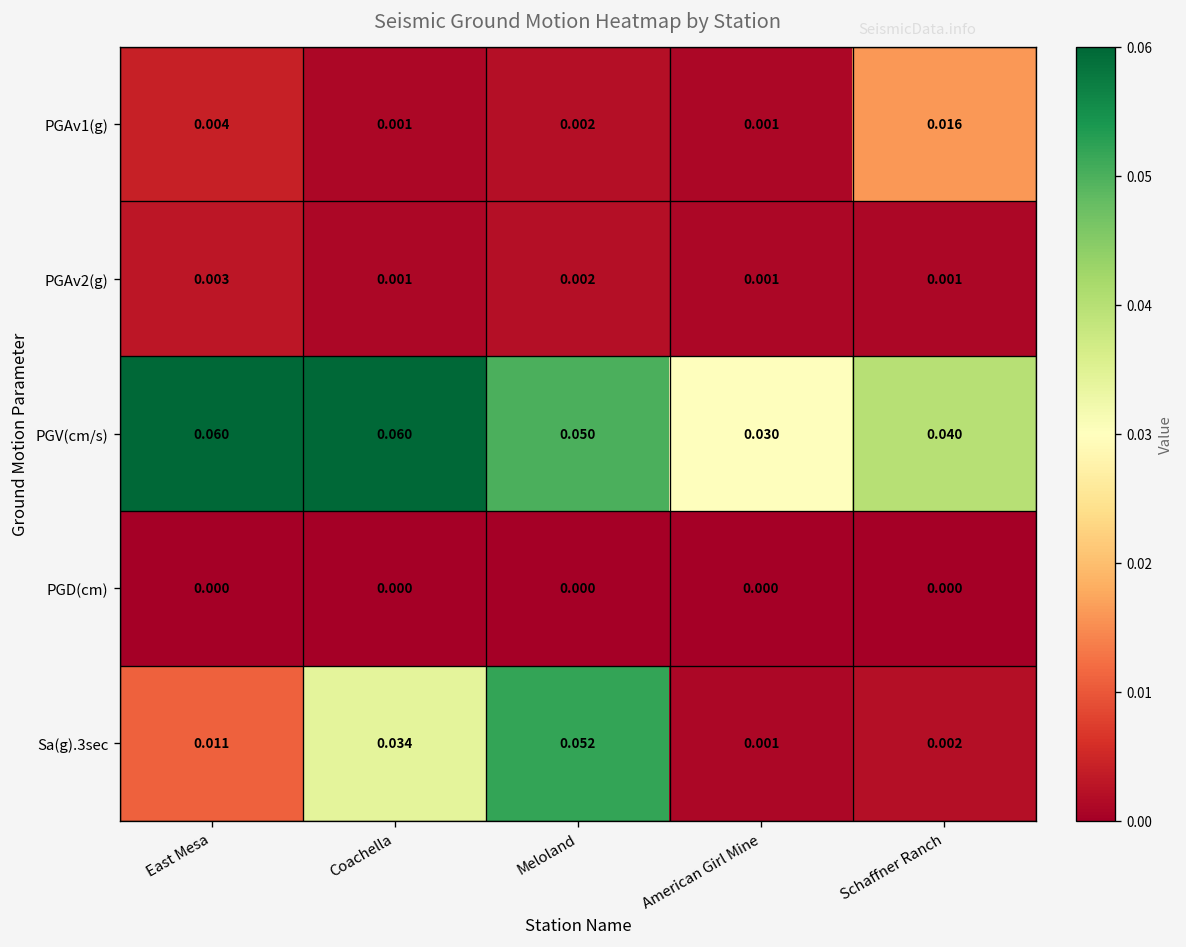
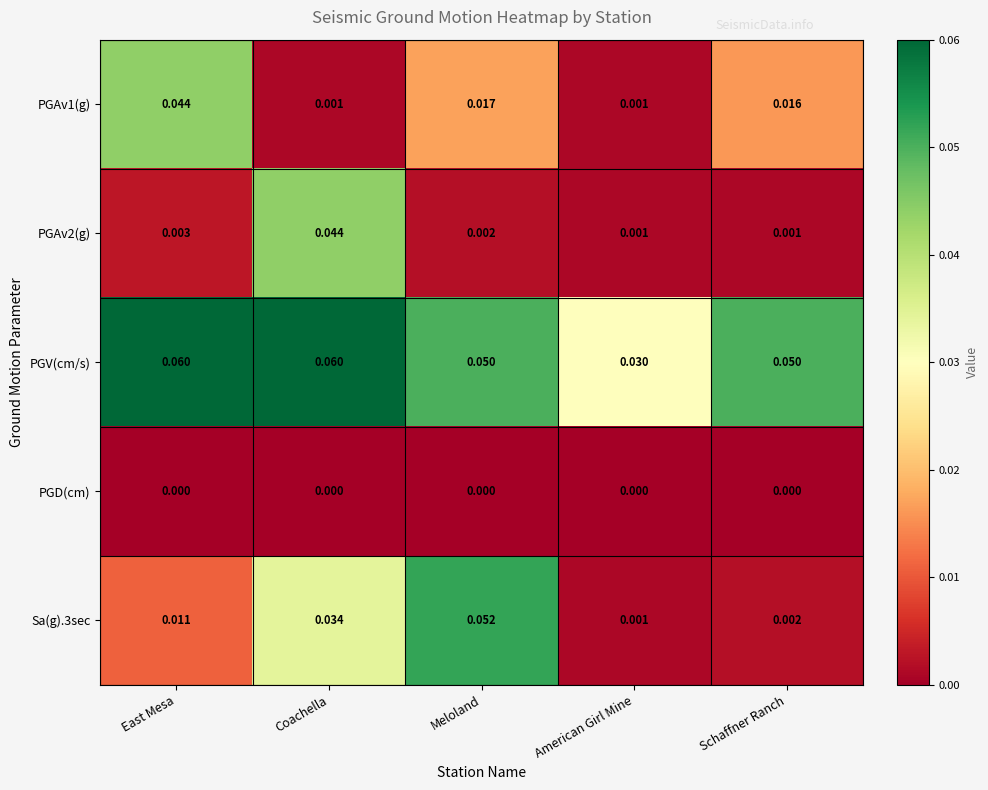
  {
    "PGAv1(g)": {
-     "East Mesa": 0.004,
+     "East Mesa": 0.044,
      "Coachella": 0.001,
-     "Meloland": 0.002,
+     "Meloland": 0.017,
      "American Girl Mine": 0.001,
      "Schaffner Ranch": 0.016
    },
    "PGAv2(g)": {
      "East Mesa": 0.003,
-     "Coachella": 0.001,
+     "Coachella": 0.044,
      "Meloland": 0.002,
      "American Girl Mine": 0.001,
      "Schaffner Ranch": 0.001
    },
    "PGV(cm/s)": {
      "East Mesa": 0.060,
      "Coachella": 0.060,
      "Meloland": 0.050,
      "American Girl Mine": 0.030,
-     "Schaffner Ranch": 0.040
+     "Schaffner Ranch": 0.050
    },
    "PGD(cm)": {
      "East Mesa": 0.000,
      "Coachella": 0.000,
      "Meloland": 0.000,
      "American Girl Mine": 0.000,
      "Schaffner Ranch": 0.000
    },
    "Sa(g).3sec": {
      "East Mesa": 0.011,
      "Coachella": 0.034,
      "Meloland": 0.052,
      "American Girl Mine": 0.001,
      "Schaffner Ranch": 0.002
    }
  }
